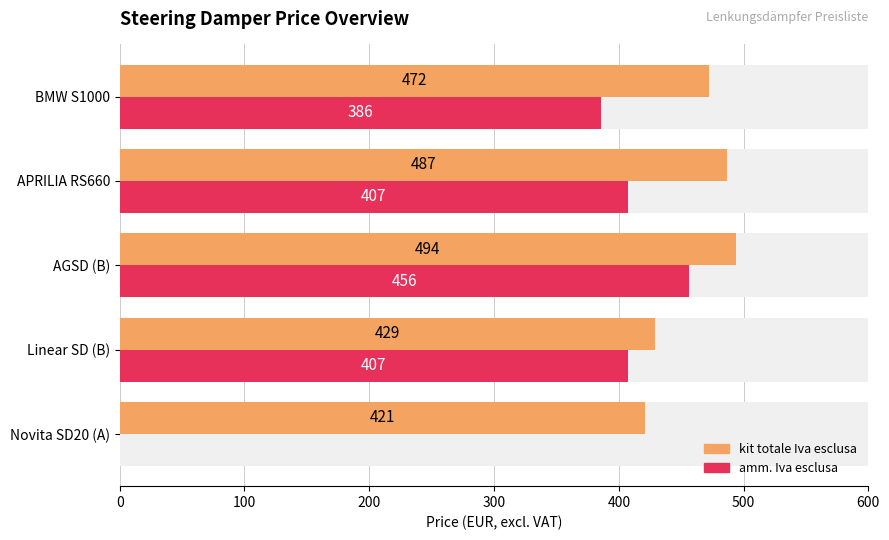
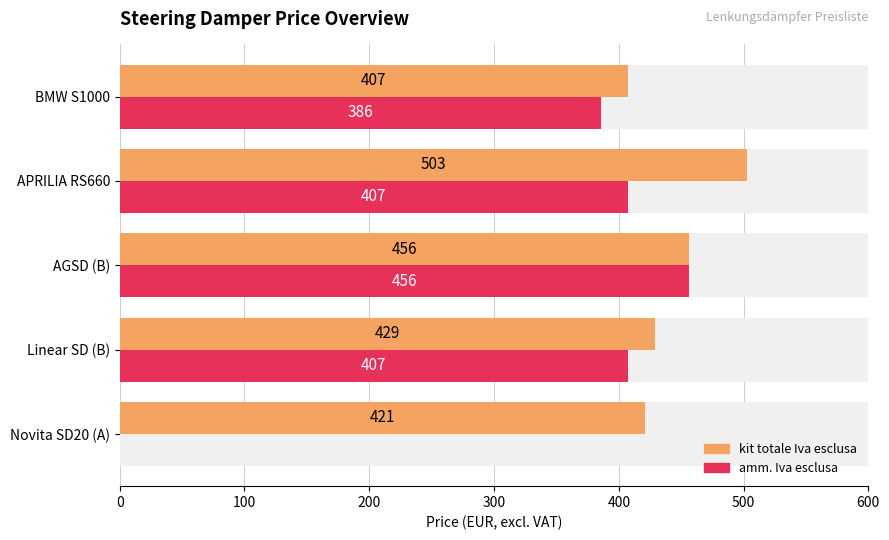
  {
    "kit totale Iva esclusa": {
-     "BMW S1000": 472,
-     "APRILIA RS660": 487,
-     "AGSD (B)": 494
+     "BMW S1000": 407,
+     "APRILIA RS660": 503,
+     "AGSD (B)": 456
    },
    "amm. Iva esclusa": {
      "Novita SD20 (A)": 0
    }
  }
